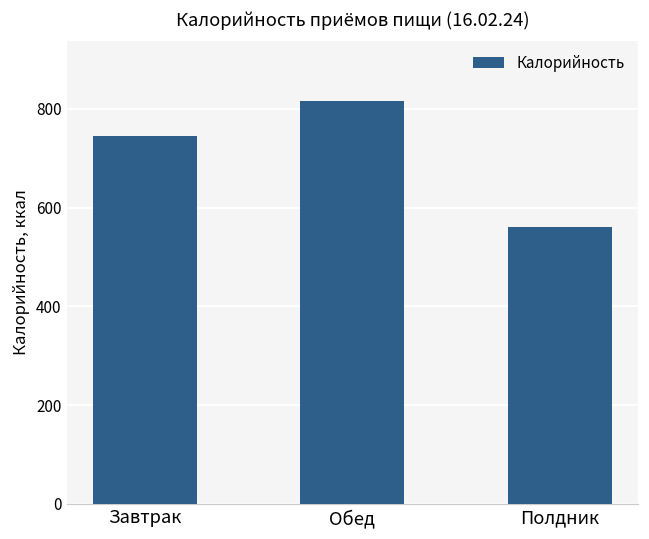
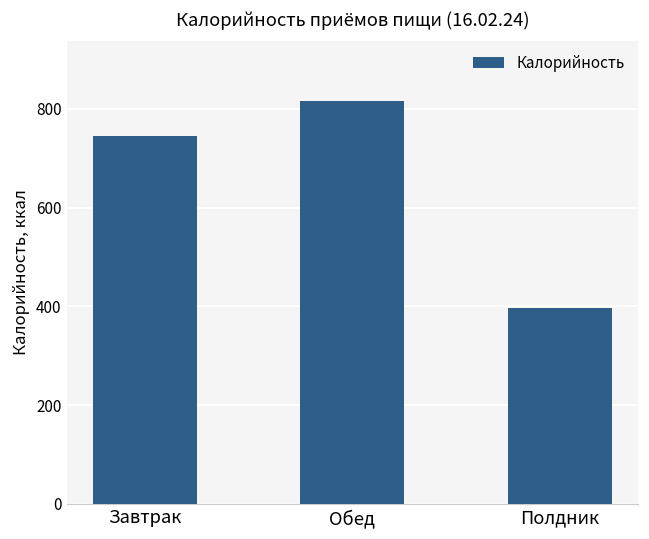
  {
    "Завтрак": 740,
    "Обед": 820,
-   "Полдник": 560
+   "Полдник": 400
  }
